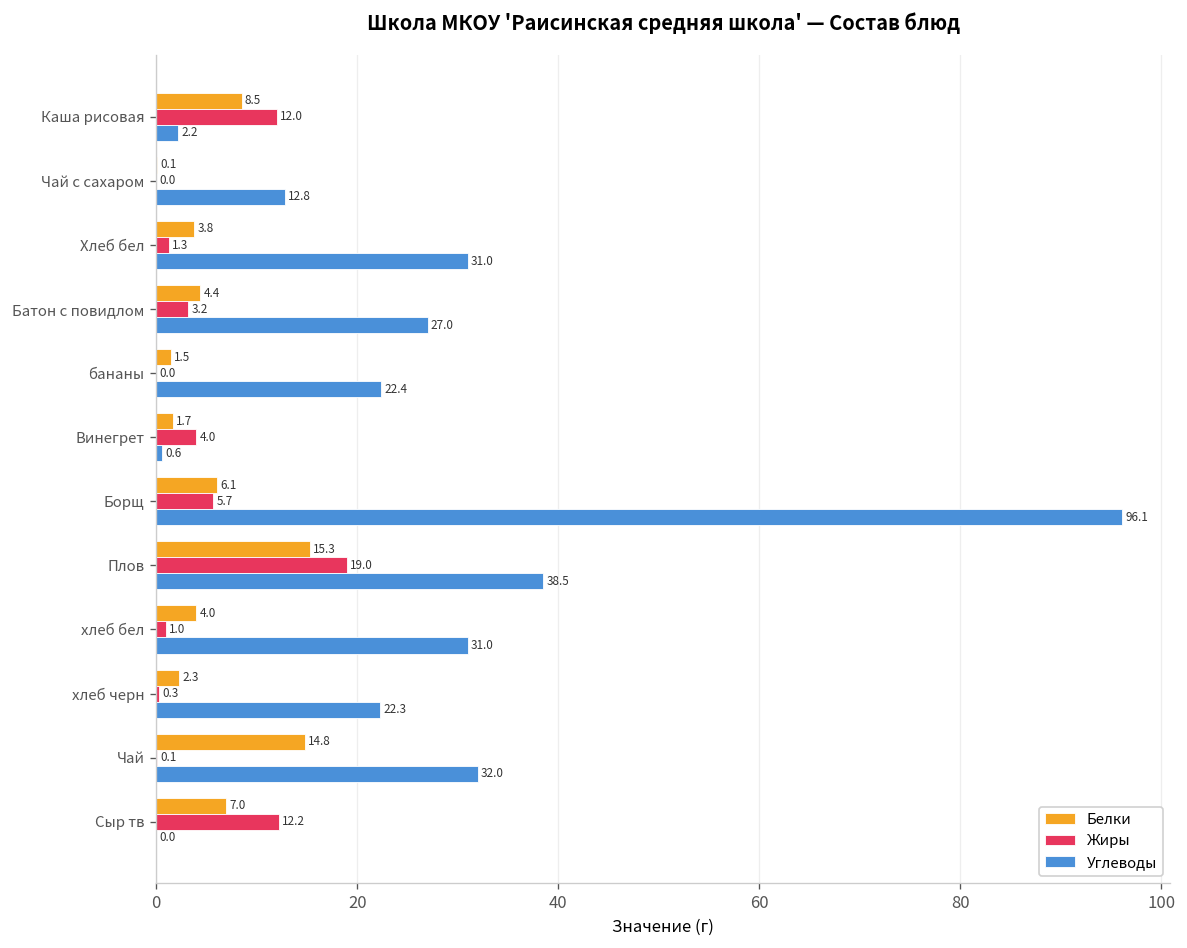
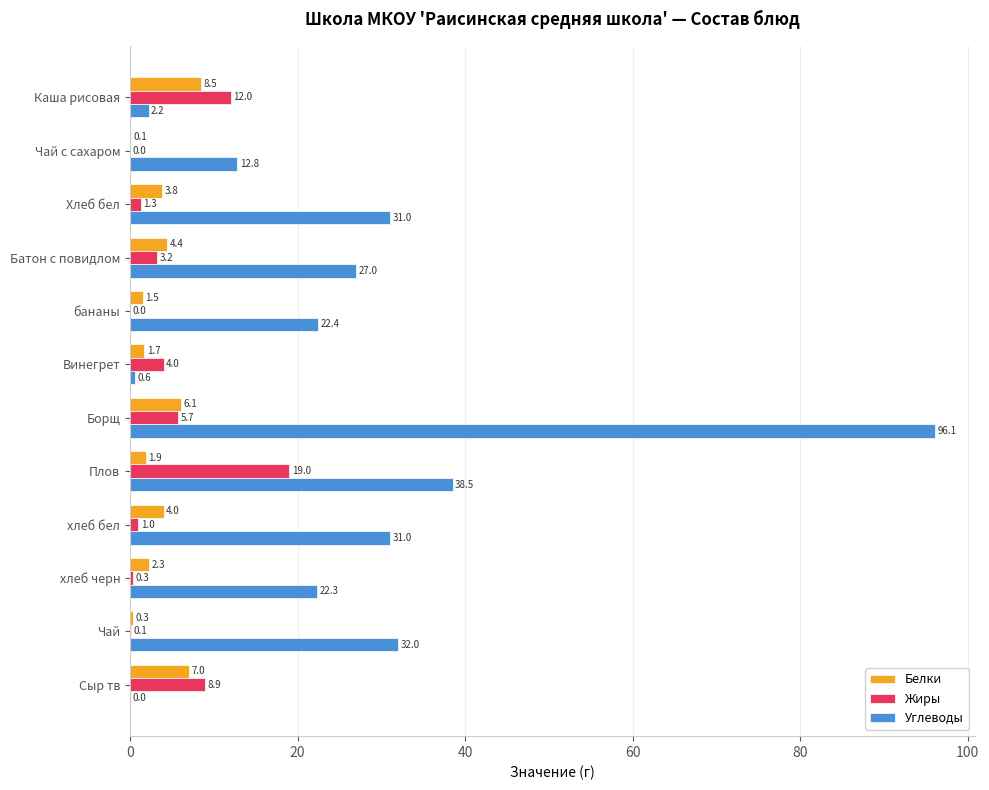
  {
    "Белки": {
      "Каша рисовая": 8.5,
      "Чай с сахаром": 0.1,
      "Хлеб бел": 3.8,
      "Батон с повидлом": 4.4,
      "бананы": 1.5,
      "Винегрет": 1.7,
      "Борщ": 6.1,
-     "Плов": 15.3,
+     "Плов": 1.9,
      "хлеб бел": 4.0,
      "хлеб черн": 2.3,
-     "Чай": 14.8,
+     "Чай": 0.3,
      "Сыр тв": 7.0
    },
    "Жиры": {
      "Каша рисовая": 12.0,
      "Чай с сахаром": 0.0,
      "Хлеб бел": 1.3,
      "Батон с повидлом": 3.2,
      "бананы": 0.0,
      "Винегрет": 4.0,
      "Борщ": 5.7,
      "Плов": 19.0,
      "хлеб бел": 1.0,
      "хлеб черн": 0.3,
      "Чай": 0.1,
-     "Сыр тв": 12.2
+     "Сыр тв": 8.9
    },
    "Углеводы": {
      "Каша рисовая": 2.2,
      "Чай с сахаром": 12.8,
      "Хлеб бел": 31.0,
      "Батон с повидлом": 27.0,
      "бананы": 22.4,
      "Винегрет": 0.6,
      "Борщ": 96.1,
      "Плов": 38.5,
      "хлеб бел": 31.0,
      "хлеб черн": 22.3,
      "Чай": 32.0,
      "Сыр тв": 0.0
    }
  }
